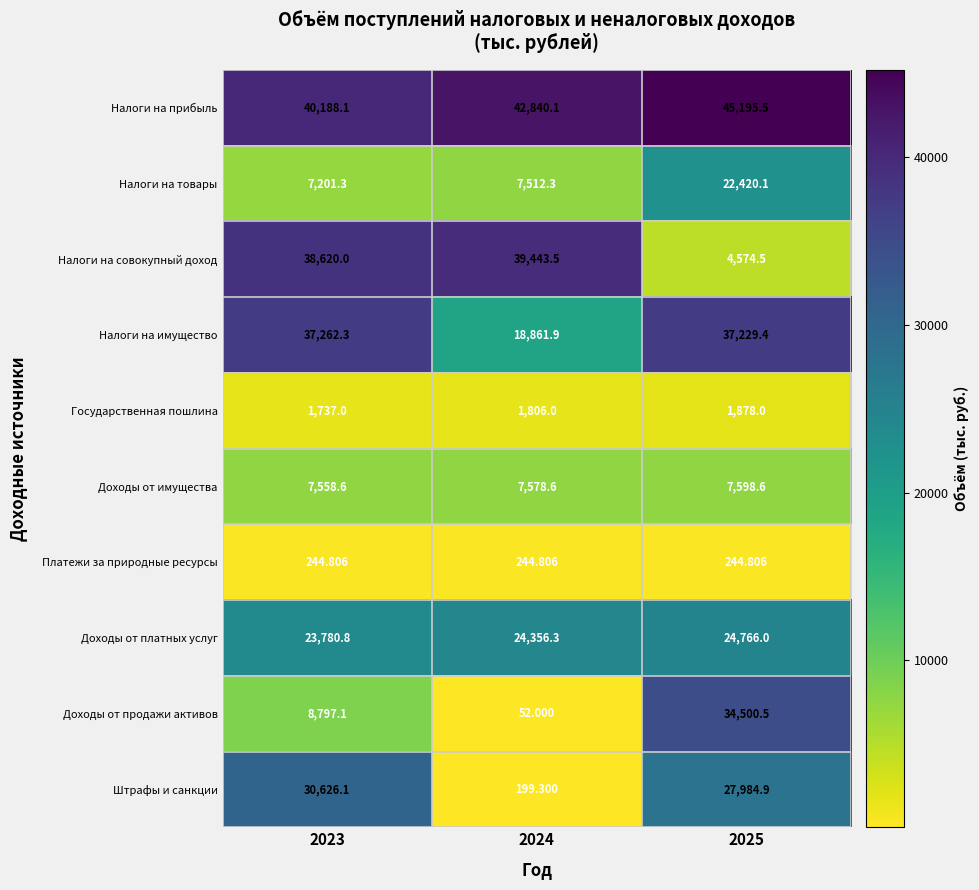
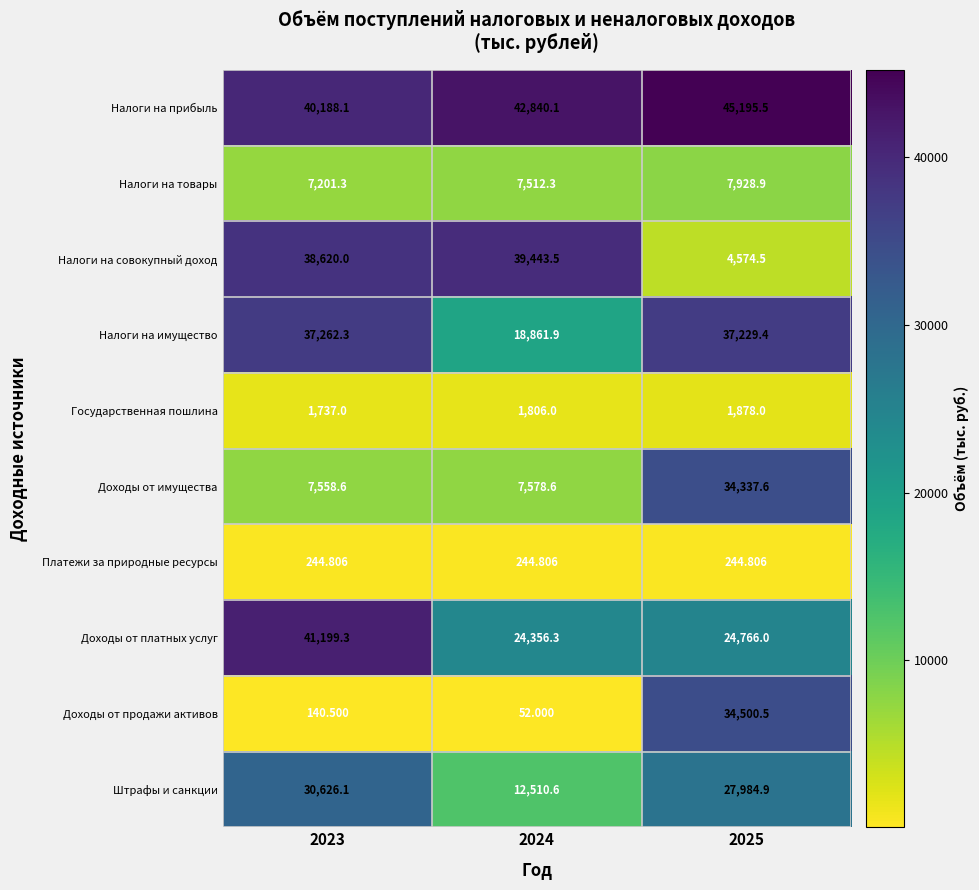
  {
    "Налоги на прибыль": {
      "2023": "40,188.1",
      "2024": "42,840.1",
      "2025": "45,195.5"
    },
    "Налоги на товары": {
      "2023": "7,201.3",
      "2024": "7,512.3",
-     "2025": "22,420.1"
+     "2025": "7,928.9"
    },
    "Налоги на совокупный доход": {
      "2023": "38,620.0",
      "2024": "39,443.5",
      "2025": "4,574.5"
    },
    "Налоги на имущество": {
      "2023": "37,262.3",
      "2024": "18,861.9",
      "2025": "37,229.4"
    },
    "Государственная пошлина": {
      "2023": "1,737.0",
      "2024": "1,806.0",
      "2025": "1,878.0"
    },
    "Доходы от имущества": {
      "2023": "7,558.6",
      "2024": "7,578.6",
-     "2025": "7,598.6"
+     "2025": "34,337.6"
    },
    "Платежи за природные ресурсы": {
      "2023": "244.806",
      "2024": "244.806",
      "2025": "244.806"
    },
    "Доходы от платных услуг": {
-     "2023": "23,780.8",
+     "2023": "41,199.3",
      "2024": "24,356.3",
      "2025": "24,766.0"
    },
    "Доходы от продажи активов": {
-     "2023": "8,797.1",
+     "2023": "140.500",
      "2024": "52.000",
      "2025": "34,500.5"
    },
    "Штрафы и санкции": {
      "2023": "30,626.1",
-     "2024": "199.300",
+     "2024": "12,510.6",
      "2025": "27,984.9"
    }
  }
